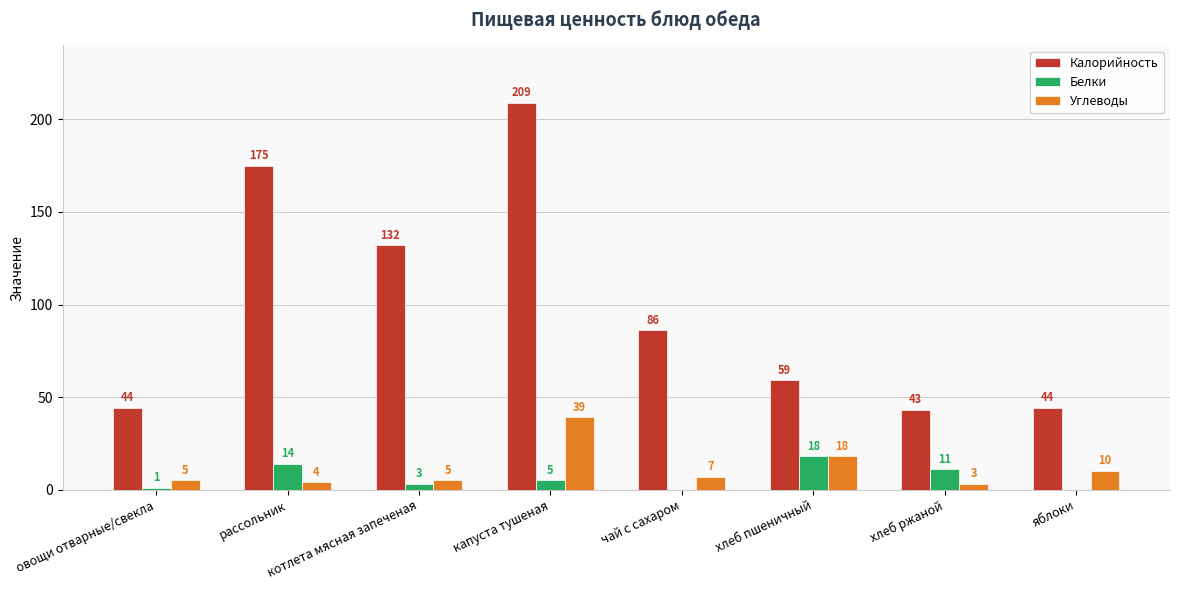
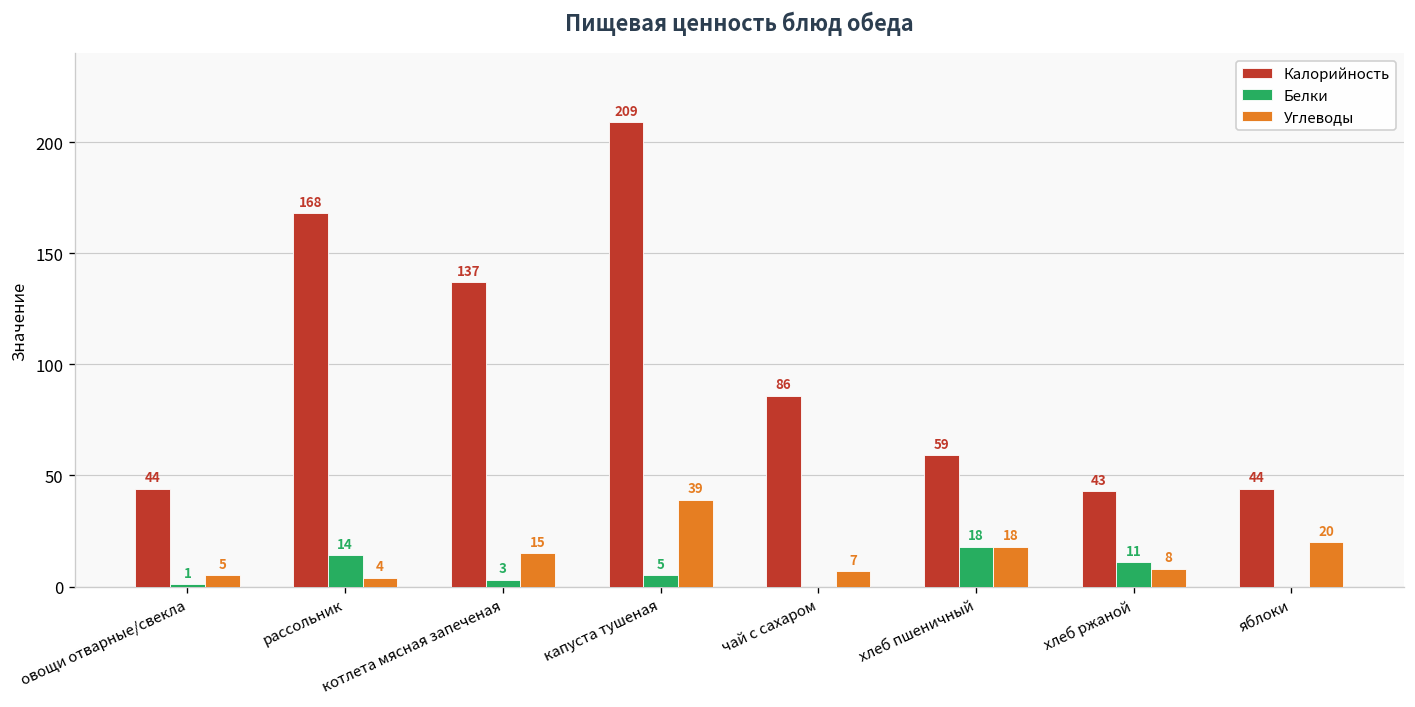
  {
    "Калорийность": {
      "овощи отварные/свекла": 44,
-     "рассольник": 175,
-     "котлета мясная запеченая": 132,
+     "рассольник": 168,
+     "котлета мясная запеченая": 137,
      "капуста тушеная": 209,
      "чай с сахаром": 86,
      "хлеб пшеничный": 59,
      "хлеб ржаной": 43,
      "яблоки": 44
    },
    "Белки": {
      "овощи отварные/свекла": 1,
      "рассольник": 14,
      "котлета мясная запеченая": 3,
      "капуста тушеная": 5,
      "хлеб пшеничный": 18,
      "хлеб ржаной": 11
    },
    "Углеводы": {
      "овощи отварные/свекла": 5,
      "рассольник": 4,
-     "котлета мясная запеченая": 5,
+     "котлета мясная запеченая": 15,
      "капуста тушеная": 39,
      "чай с сахаром": 7,
      "хлеб пшеничный": 18,
-     "хлеб ржаной": 3,
-     "яблоки": 10
+     "хлеб ржаной": 8,
+     "яблоки": 20
    }
  }
